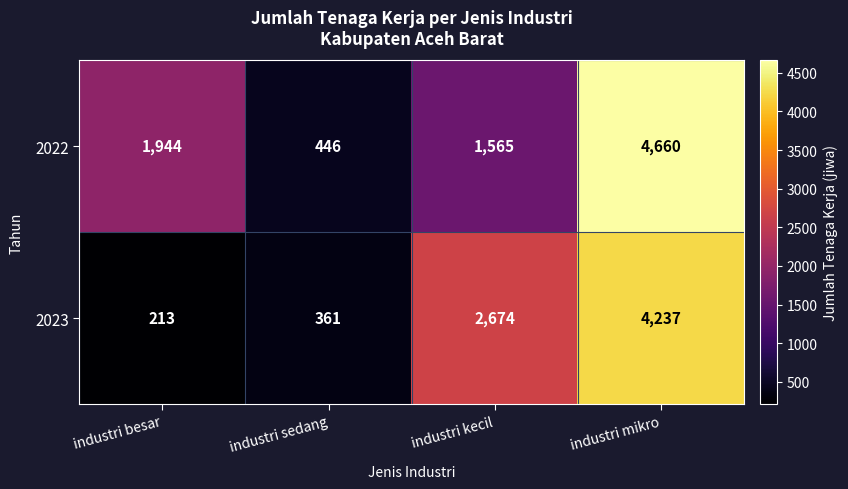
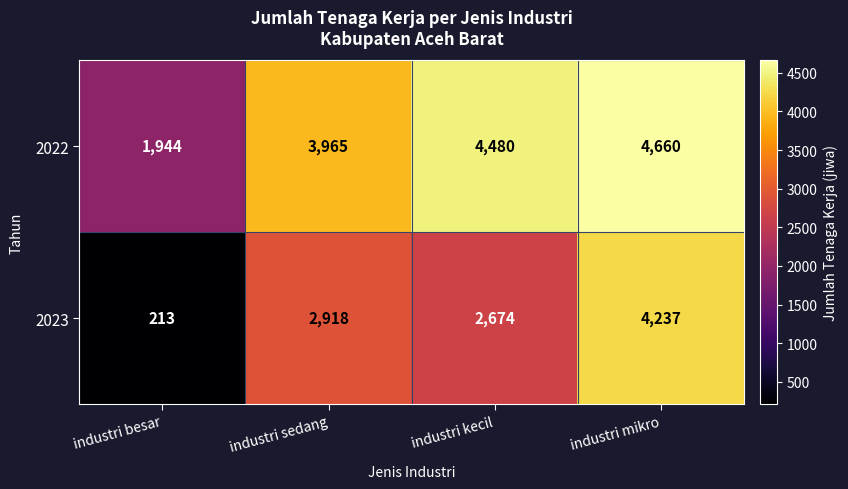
  {
    "2022": {
      "industri besar": "1,944",
-     "industri sedang": "446",
-     "industri kecil": "1,565",
+     "industri sedang": "3,965",
+     "industri kecil": "4,480",
      "industri mikro": "4,660"
    },
    "2023": {
      "industri besar": "213",
-     "industri sedang": "361",
+     "industri sedang": "2,918",
      "industri kecil": "2,674",
      "industri mikro": "4,237"
    }
  }
